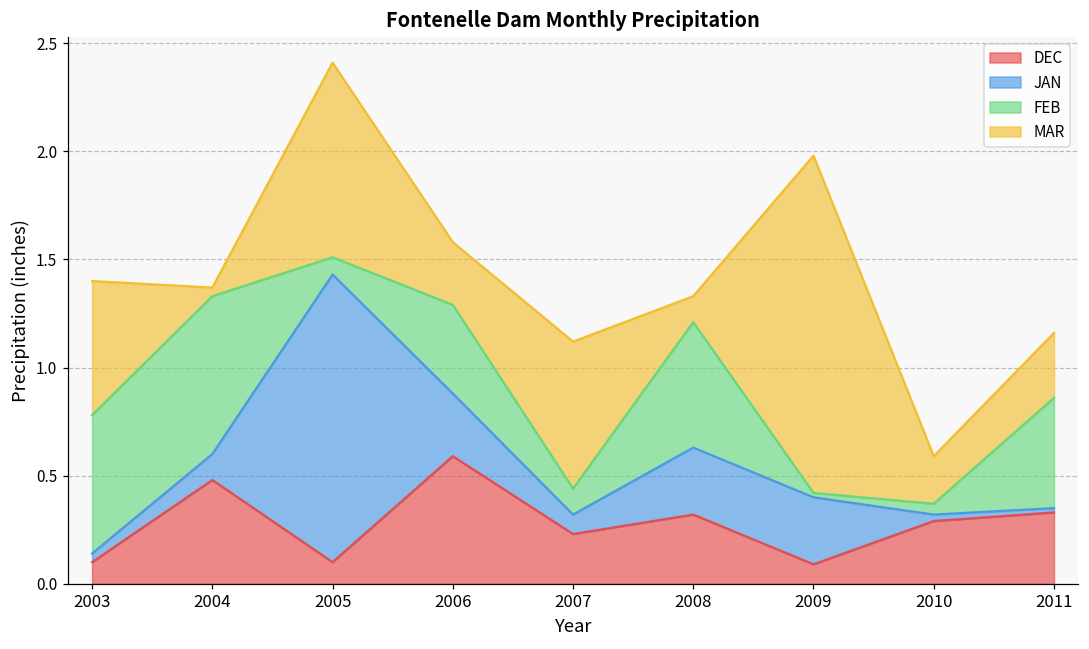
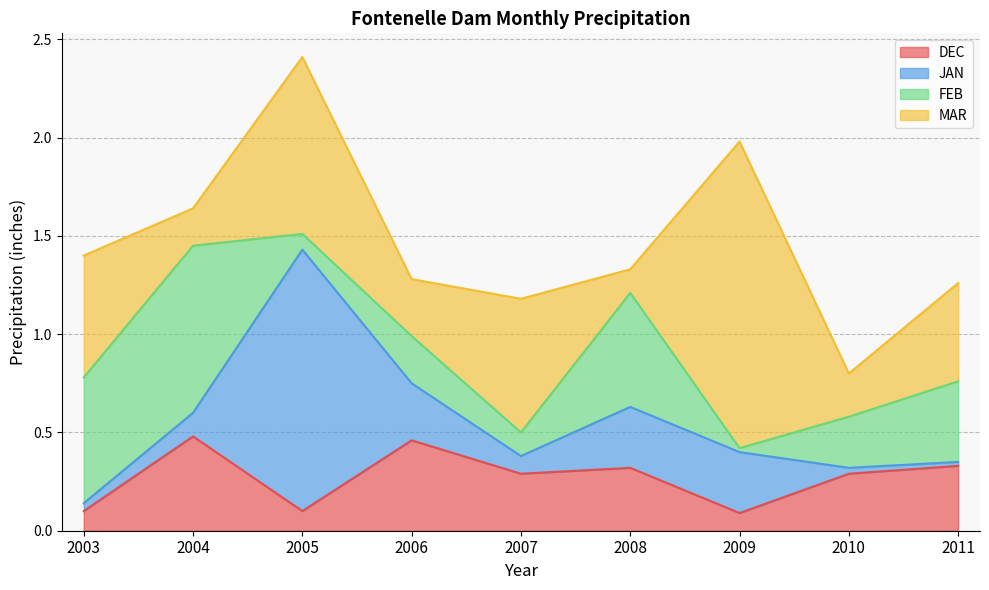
  {
    "DEC": {
      "2003": 0.10,
      "2004": 0.48,
      "2005": 0.10,
-     "2006": 0.59,
-     "2007": 0.23,
+     "2006": 0.46,
+     "2007": 0.29,
      "2008": 0.32,
      "2009": 0.09,
      "2010": 0.29,
      "2011": 0.33
    },
    "JAN": {
      "2003": 0.04,
      "2004": 0.12,
      "2005": 1.33,
      "2006": 0.29,
      "2007": 0.09,
      "2008": 0.31,
      "2009": 0.31,
      "2010": 0.03,
      "2011": 0.02
    },
    "FEB": {
      "2003": 0.64,
-     "2004": 0.73,
+     "2004": 0.85,
      "2005": 0.08,
-     "2006": 0.41,
+     "2006": 0.24,
      "2007": 0.12,
      "2008": 0.58,
      "2009": 0.02,
-     "2010": 0.05,
-     "2011": 0.51
+     "2010": 0.26,
+     "2011": 0.41
    },
    "MAR": {
      "2003": 0.62,
-     "2004": 0.04,
+     "2004": 0.19,
      "2005": 0.90,
      "2006": 0.29,
      "2007": 0.68,
      "2008": 0.12,
      "2009": 1.56,
      "2010": 0.22,
-     "2011": 0.3
+     "2011": 0.5
    }
  }
